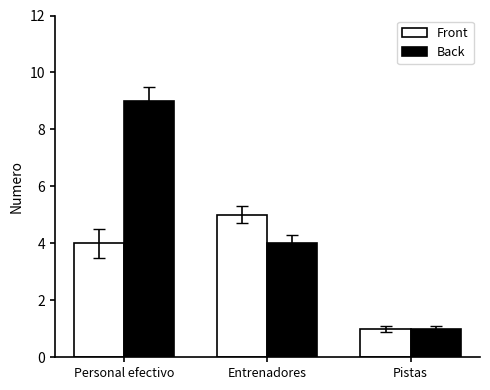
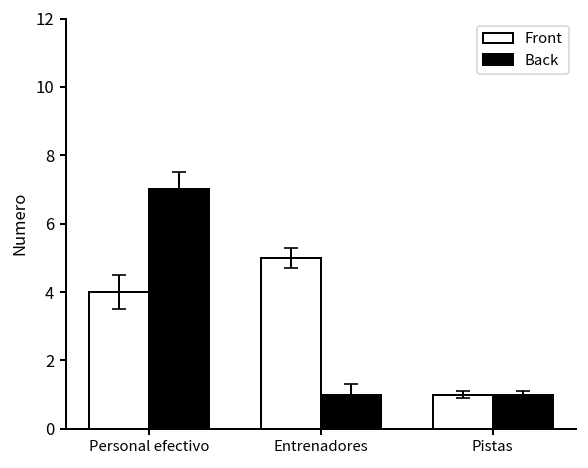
  {
    "Front": {
      "Personal efectivo": 4,
      "Entrenadores": 5,
      "Pistas": 1
    },
    "Back": {
-     "Personal efectivo": 9,
-     "Entrenadores": 4,
+     "Personal efectivo": 7,
+     "Entrenadores": 1,
      "Pistas": 1
    }
  }
